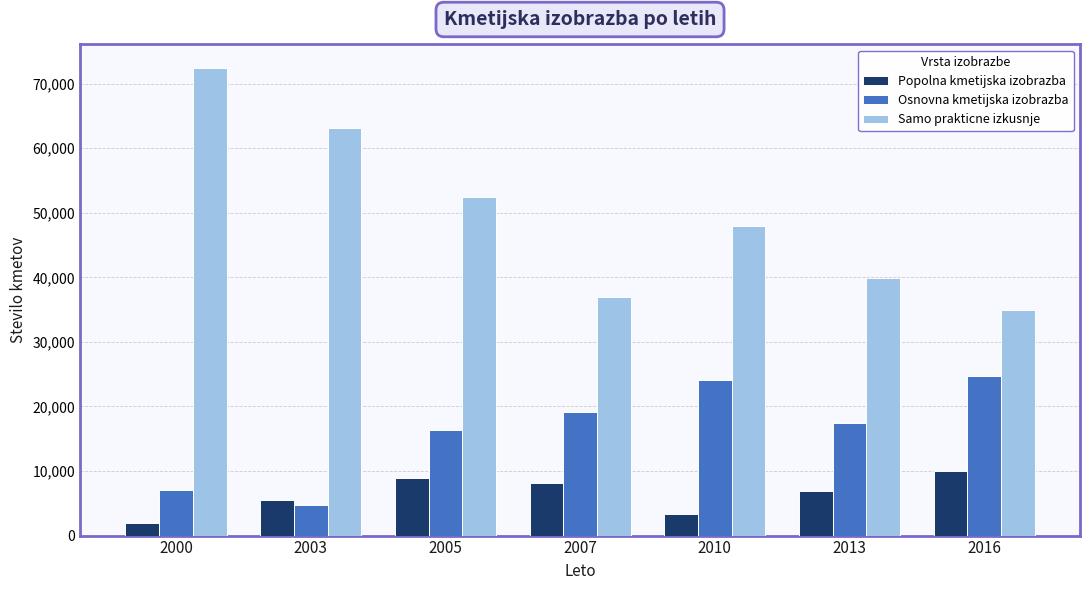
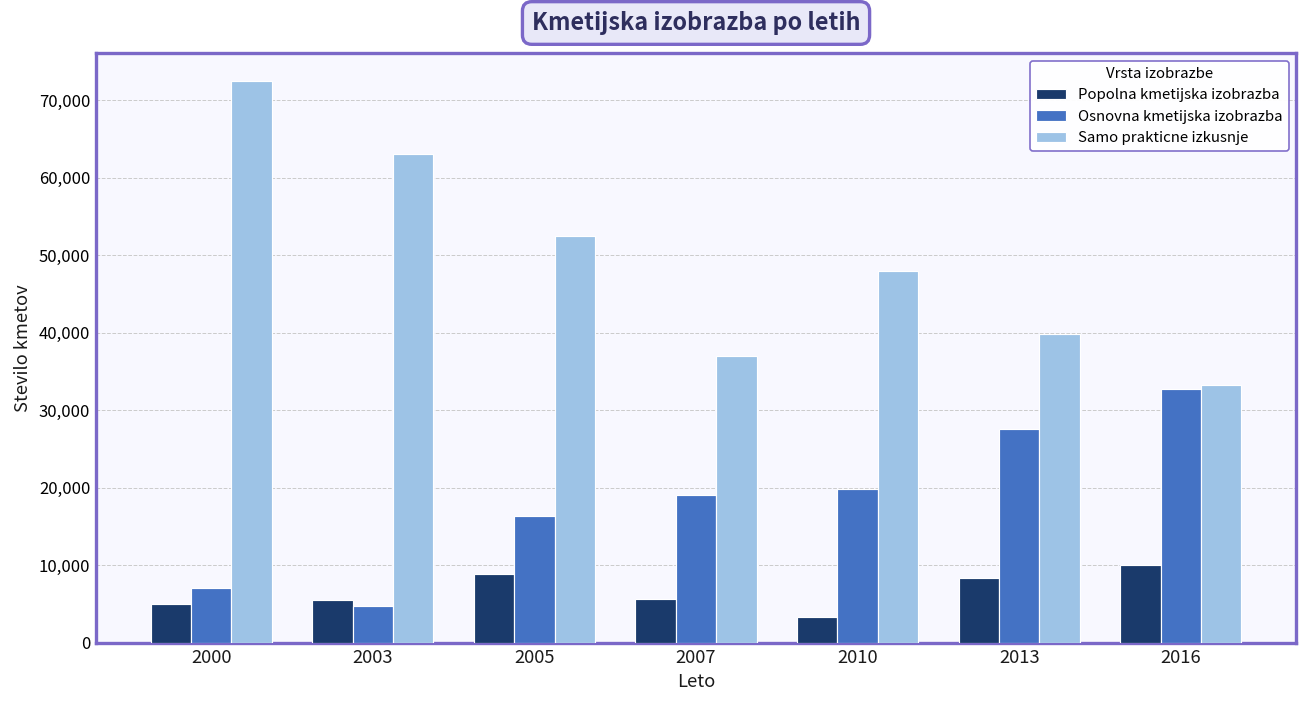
  {
    "Popolna kmetijska izobrazba": {
-     "2000": "2,000",
+     "2000": "5,000",
      "2003": "6,000",
      "2005": "9,000",
-     "2007": "8,000",
+     "2007": "6,000",
      "2010": "3,000",
-     "2013": "7,000",
+     "2013": "8,000",
      "2016": "10,000"
    },
    "Osnovna kmetijska izobrazba": {
      "2000": "7,000",
      "2003": "5,000",
      "2005": "16,000",
      "2007": "19,000",
-     "2010": "24,000",
-     "2013": "18,000",
-     "2016": "25,000"
+     "2010": "20,000",
+     "2013": "28,000",
+     "2016": "33,000"
    },
    "Samo prakticne izkusnje": {
      "2000": "72,000",
      "2003": "63,000",
      "2005": "52,000",
      "2007": "37,000",
      "2010": "48,000",
      "2013": "40,000",
-     "2016": "35,000"
+     "2016": "33,000"
    }
  }
